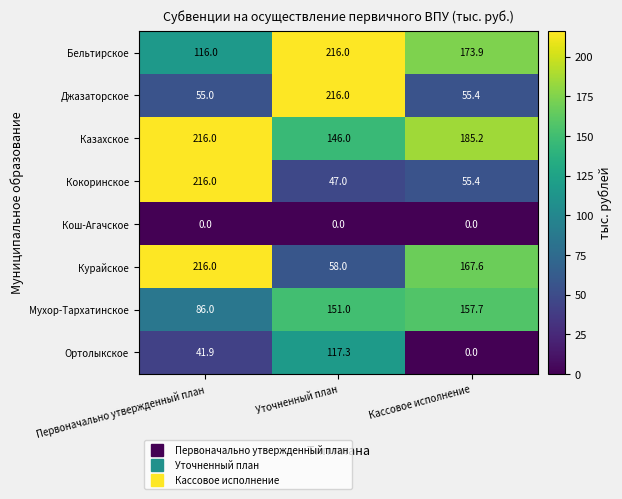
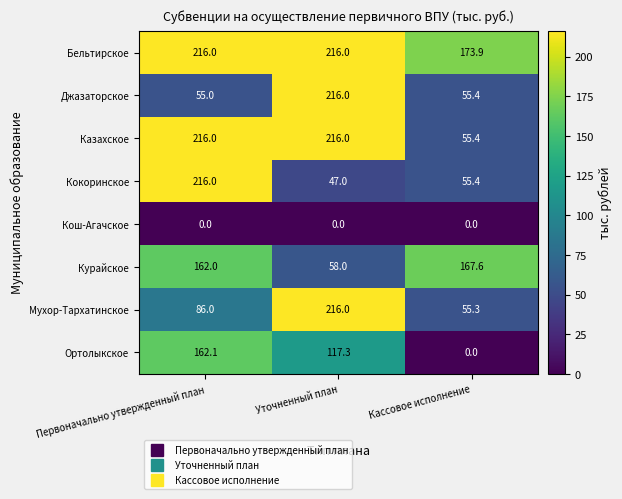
  {
    "Бельтирское": {
-     "Первоначально утвержденный план": 116.0,
+     "Первоначально утвержденный план": 216.0,
      "Уточненный план": 216.0,
      "Кассовое исполнение": 173.9
    },
    "Джазаторское": {
      "Первоначально утвержденный план": 55.0,
      "Уточненный план": 216.0,
      "Кассовое исполнение": 55.4
    },
    "Казахское": {
      "Первоначально утвержденный план": 216.0,
-     "Уточненный план": 146.0,
-     "Кассовое исполнение": 185.2
+     "Уточненный план": 216.0,
+     "Кассовое исполнение": 55.4
    },
    "Кокоринское": {
      "Первоначально утвержденный план": 216.0,
      "Уточненный план": 47.0,
      "Кассовое исполнение": 55.4
    },
    "Кош-Агачское": {
      "Первоначально утвержденный план": 0.0,
      "Уточненный план": 0.0,
      "Кассовое исполнение": 0.0
    },
    "Курайское": {
-     "Первоначально утвержденный план": 216.0,
+     "Первоначально утвержденный план": 162.0,
      "Уточненный план": 58.0,
      "Кассовое исполнение": 167.6
    },
    "Мухор-Тархатинское": {
      "Первоначально утвержденный план": 86.0,
-     "Уточненный план": 151.0,
-     "Кассовое исполнение": 157.7
+     "Уточненный план": 216.0,
+     "Кассовое исполнение": 55.3
    },
    "Ортолыкское": {
-     "Первоначально утвержденный план": 41.9,
+     "Первоначально утвержденный план": 162.1,
      "Уточненный план": 117.3,
      "Кассовое исполнение": 0.0
    }
  }
